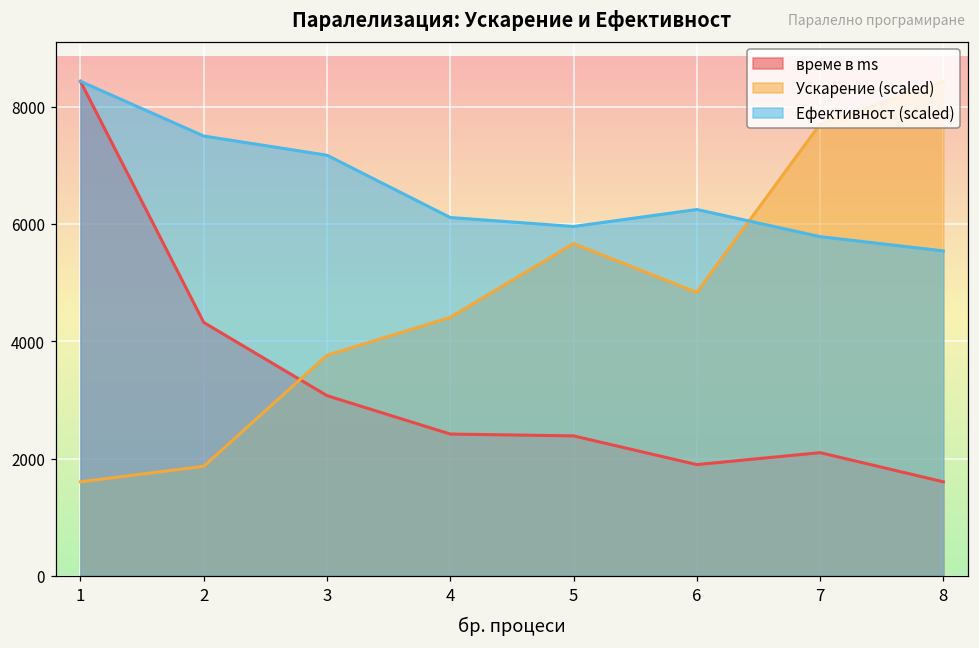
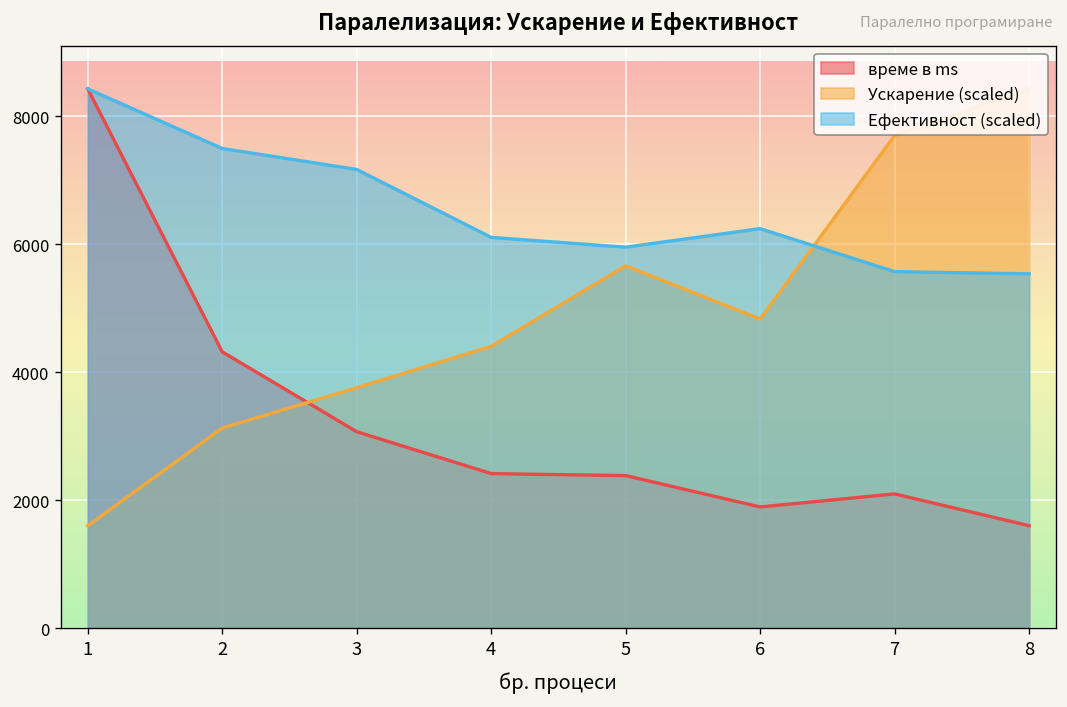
  {
    "време в ms": {
      "2": 4300,
      "3": 3100,
      "4": 2400,
      "5": 2400,
      "6": 1900,
      "7": 2100,
      "8": 1600
    },
    "Ускарение (scaled)": {
      "1": 1600,
-     "2": 1900,
+     "2": 3100,
      "3": 3800,
      "4": 4400,
      "5": 5700,
      "6": 4800
    },
    "Ефективност (scaled)": {
      "2": 7500,
      "3": 7200,
      "4": 6100,
      "5": 6000,
      "6": 6200,
-     "7": 5800,
+     "7": 5600,
      "8": 5500
    }
  }
